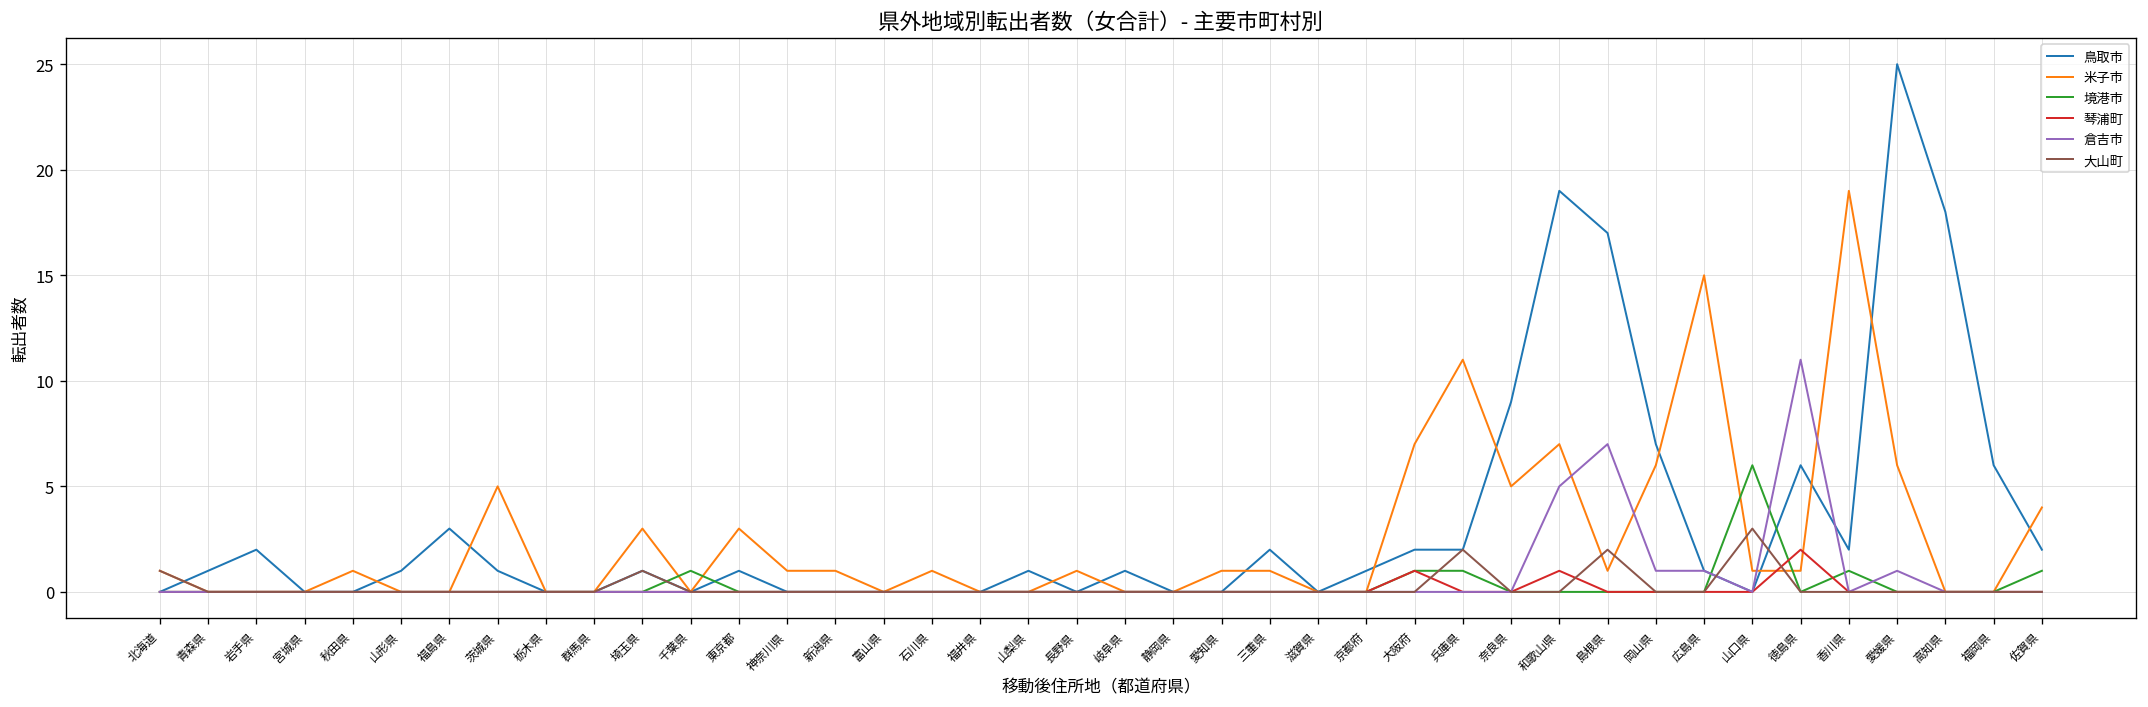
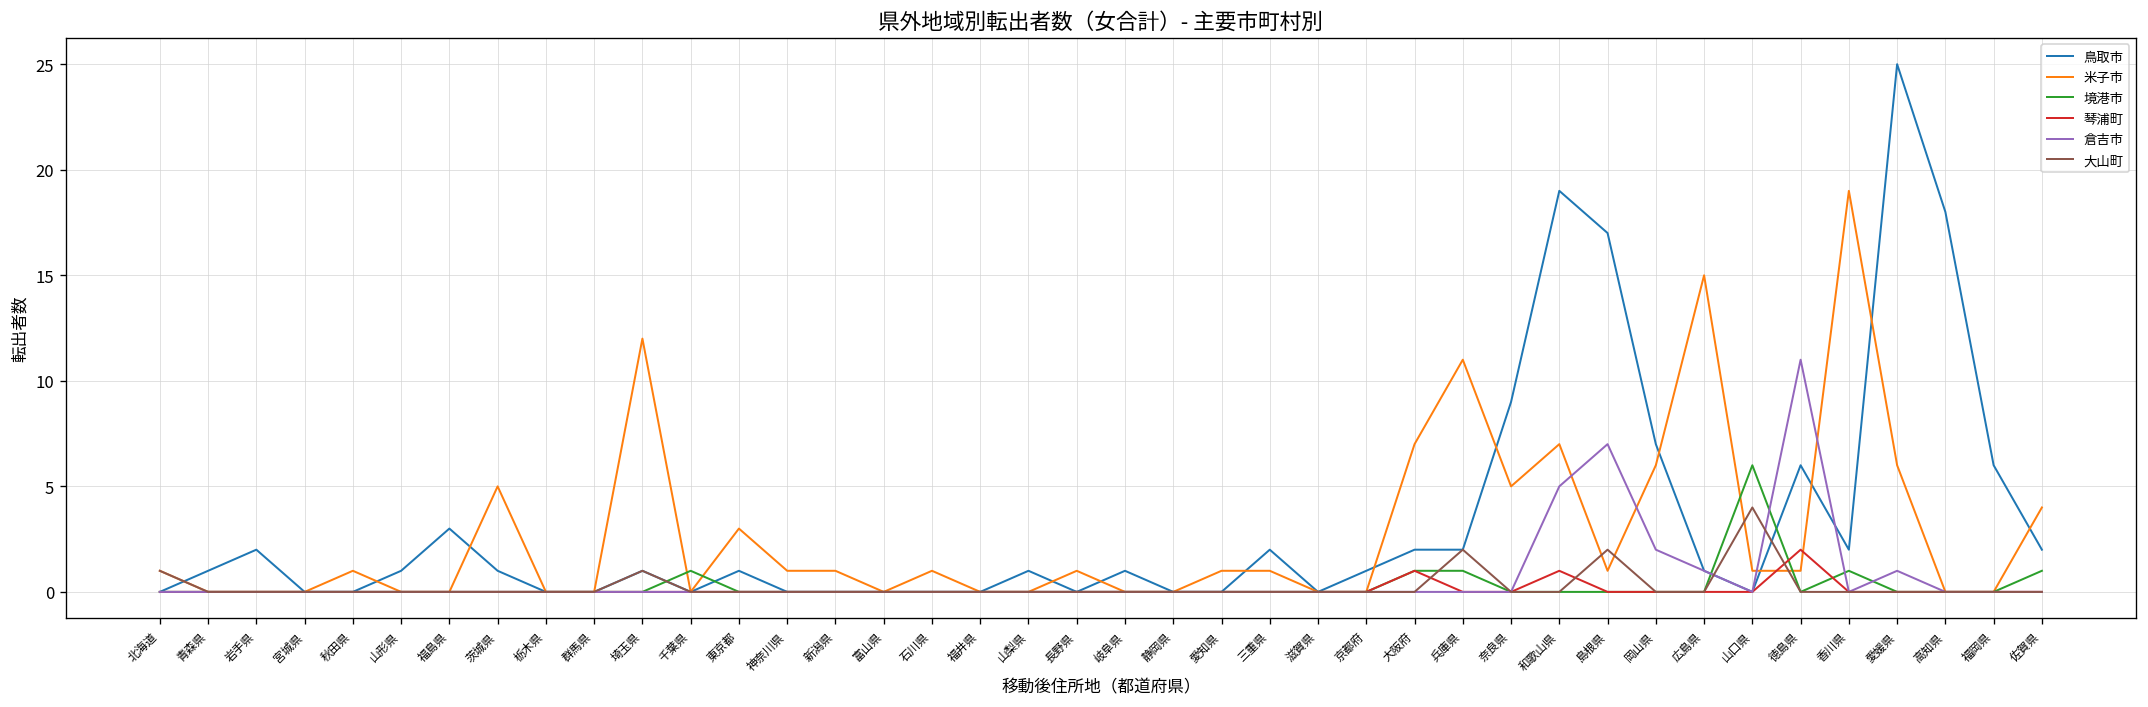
  {
    "鳥取市": {
      "青森県": 1,
      "岩手県": 2,
      "山形県": 1,
      "福島県": 3,
      "茨城県": 1,
      "東京都": 1,
      "山梨県": 1,
      "岐阜県": 1,
      "三重県": 2,
      "京都府": 1,
      "大阪府": 2,
      "奈良県": 9,
      "和歌山県": 19,
      "島根県": 17,
      "岡山県": 7,
      "徳島県": 6,
      "香川県": 2,
      "愛媛県": 25,
      "高知県": 18,
      "福岡県": 6,
      "佐賀県": 2
    },
    "米子市": {
      "秋田県": 1,
      "茨城県": 5,
-     "埼玉県": 3,
+     "埼玉県": 12,
      "東京都": 3,
      "神奈川県": 1,
      "新潟県": 1,
      "石川県": 1,
      "長野県": 1,
      "愛知県": 1,
      "三重県": 1,
      "大阪府": 7,
      "兵庫県": 11,
      "奈良県": 5,
      "和歌山県": 7,
      "島根県": 1,
      "岡山県": 6,
      "広島県": 15,
      "山口県": 1,
      "徳島県": 1,
      "香川県": 19,
      "愛媛県": 6,
      "佐賀県": 4
    },
    "境港市": {
      "千葉県": 1,
      "兵庫県": 1,
      "山口県": 6,
      "香川県": 1,
      "佐賀県": 1
    },
    "琴浦町": {
      "和歌山県": 1,
      "徳島県": 2
    },
    "倉吉市": {
      "和歌山県": 5,
      "島根県": 7,
-     "岡山県": 1,
+     "岡山県": 2,
      "徳島県": 11,
      "愛媛県": 1
    },
    "大山町": {
      "島根県": 2,
-     "山口県": 3
+     "山口県": 4
    }
  }
